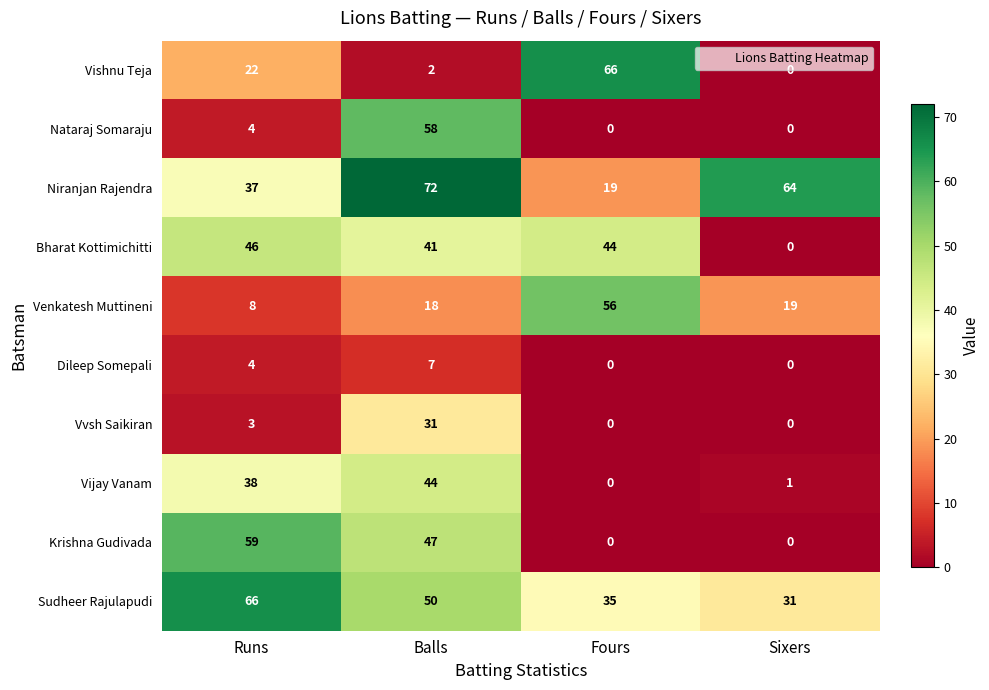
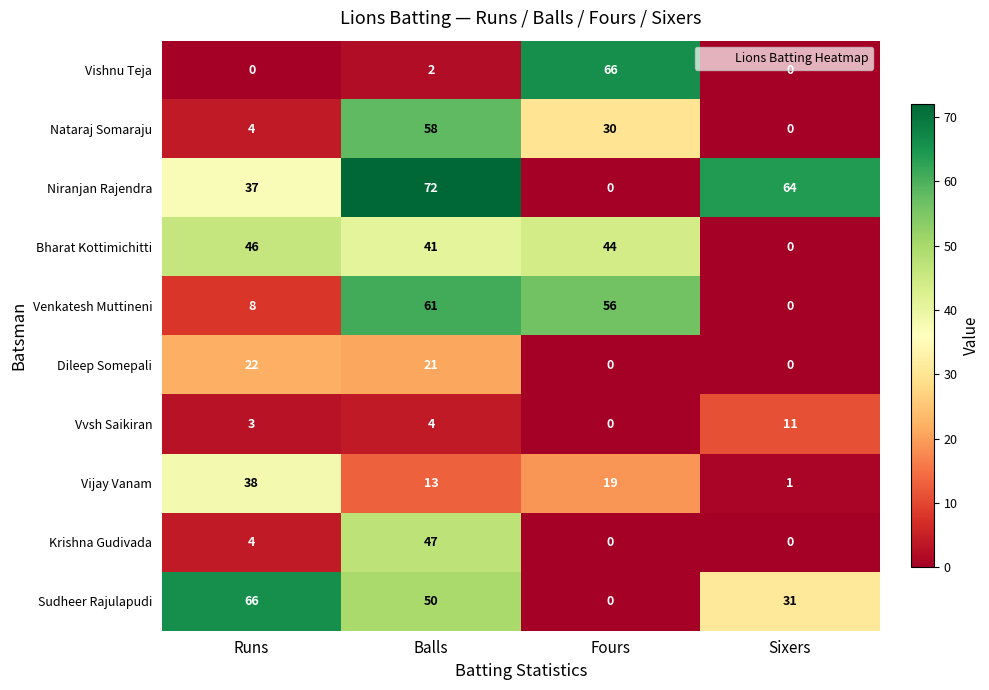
  {
    "Vishnu Teja": {
-     "Runs": 22,
+     "Runs": 0,
      "Balls": 2,
      "Fours": 66
    },
    "Nataraj Somaraju": {
      "Runs": 4,
      "Balls": 58,
-     "Fours": 0,
+     "Fours": 30,
      "Sixers": 0
    },
    "Niranjan Rajendra": {
      "Runs": 37,
      "Balls": 72,
-     "Fours": 19,
+     "Fours": 0,
      "Sixers": 64
    },
    "Bharat Kottimichitti": {
      "Runs": 46,
      "Balls": 41,
      "Fours": 44,
      "Sixers": 0
    },
    "Venkatesh Muttineni": {
      "Runs": 8,
-     "Balls": 18,
+     "Balls": 61,
      "Fours": 56,
-     "Sixers": 19
+     "Sixers": 0
    },
    "Dileep Somepali": {
-     "Runs": 4,
-     "Balls": 7,
+     "Runs": 22,
+     "Balls": 21,
      "Fours": 0,
      "Sixers": 0
    },
    "Vvsh Saikiran": {
      "Runs": 3,
-     "Balls": 31,
+     "Balls": 4,
      "Fours": 0,
-     "Sixers": 0
+     "Sixers": 11
    },
    "Vijay Vanam": {
      "Runs": 38,
-     "Balls": 44,
-     "Fours": 0,
+     "Balls": 13,
+     "Fours": 19,
      "Sixers": 1
    },
    "Krishna Gudivada": {
-     "Runs": 59,
+     "Runs": 4,
      "Balls": 47,
      "Fours": 0,
      "Sixers": 0
    },
    "Sudheer Rajulapudi": {
      "Runs": 66,
      "Balls": 50,
-     "Fours": 35,
+     "Fours": 0,
      "Sixers": 31
    }
  }
